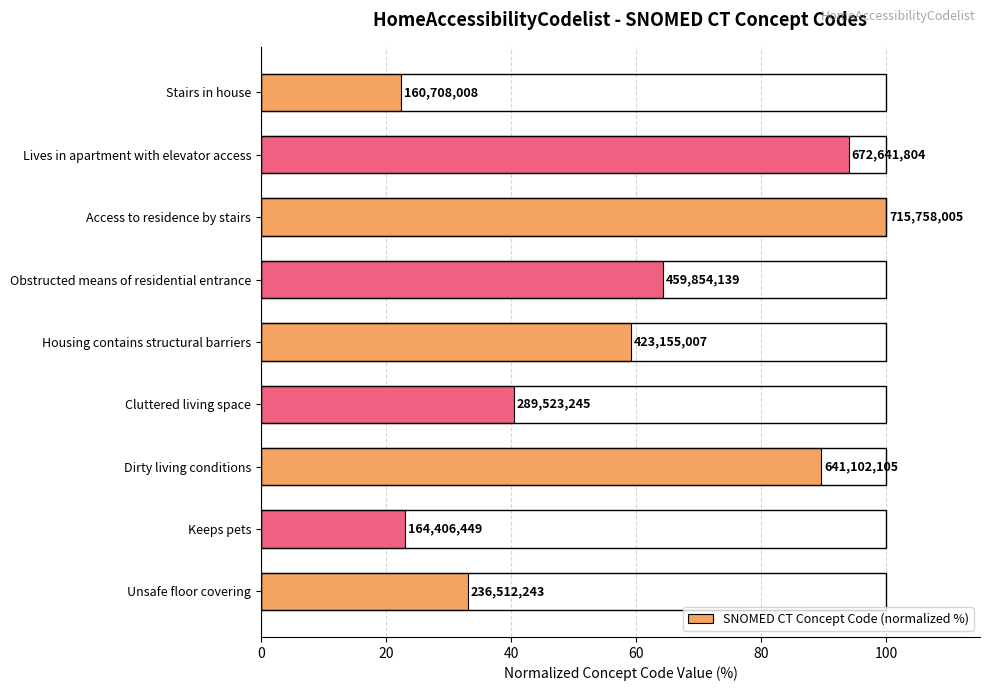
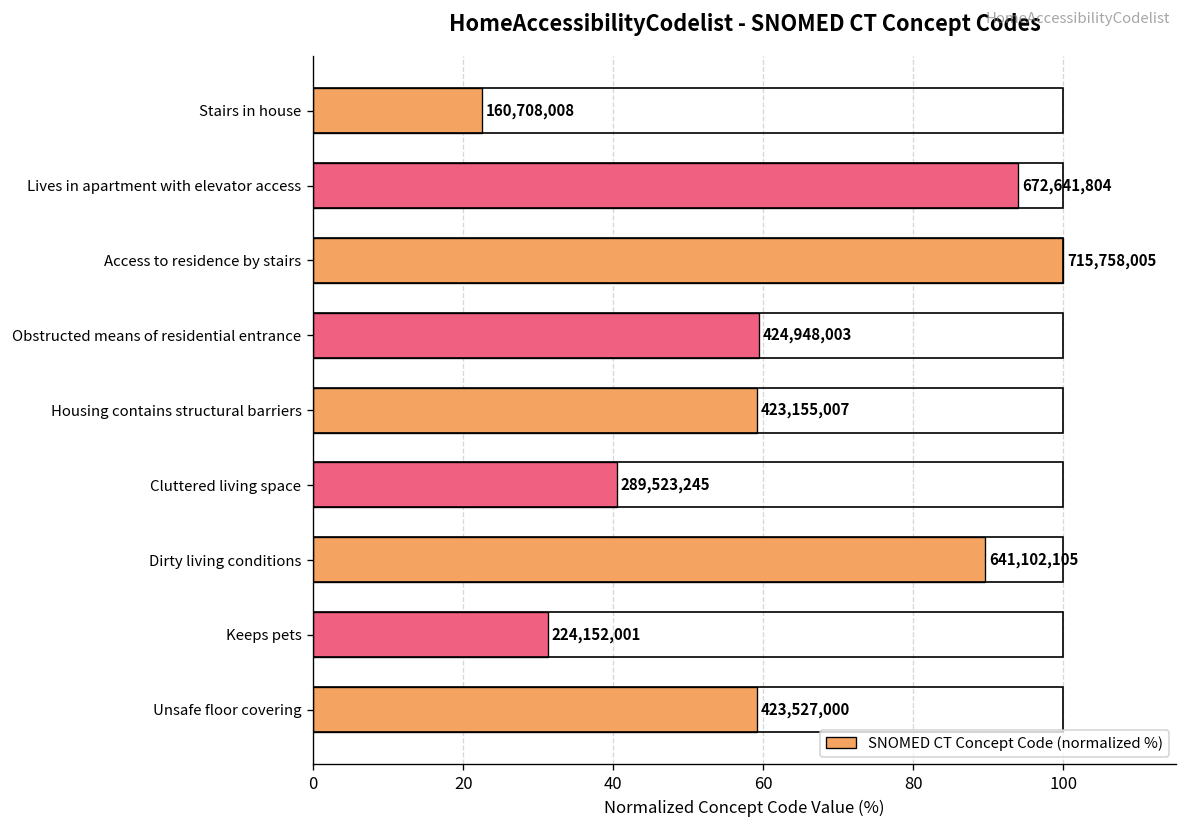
  {
-   "Obstructed means of residential entrance": "459,854,139",
-   "Keeps pets": "164,406,449",
-   "Unsafe floor covering": "236,512,243"
+   "Obstructed means of residential entrance": "424,948,003",
+   "Keeps pets": "224,152,001",
+   "Unsafe floor covering": "423,527,000"
  }
